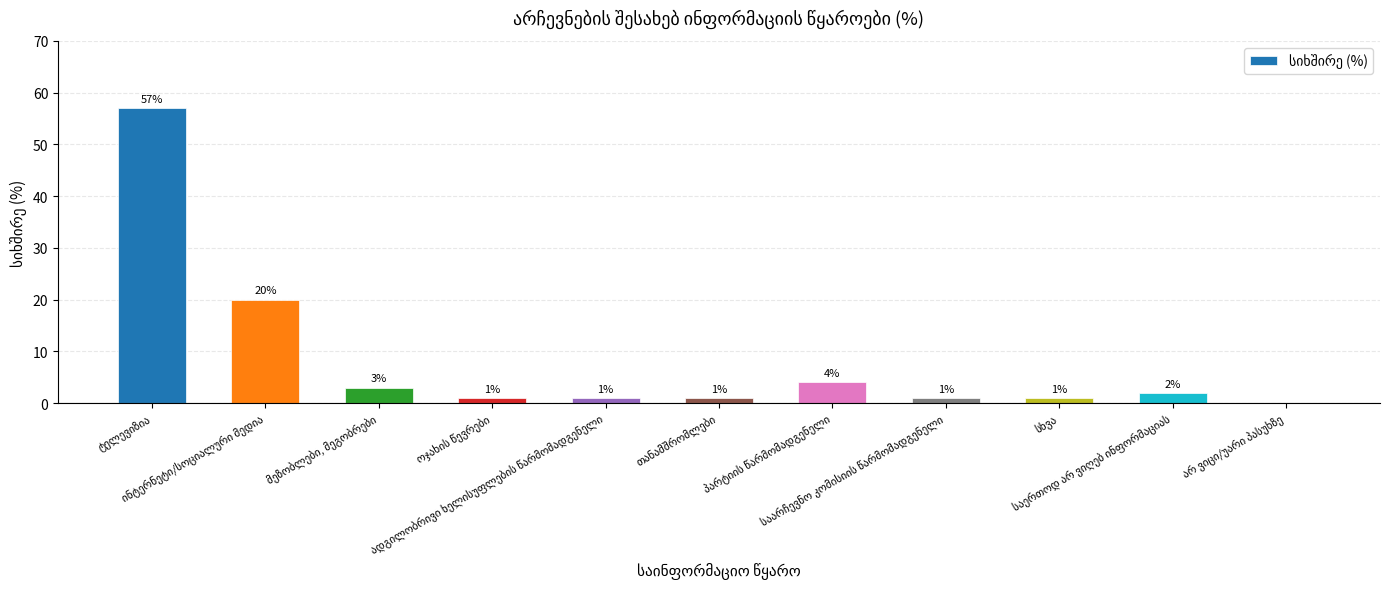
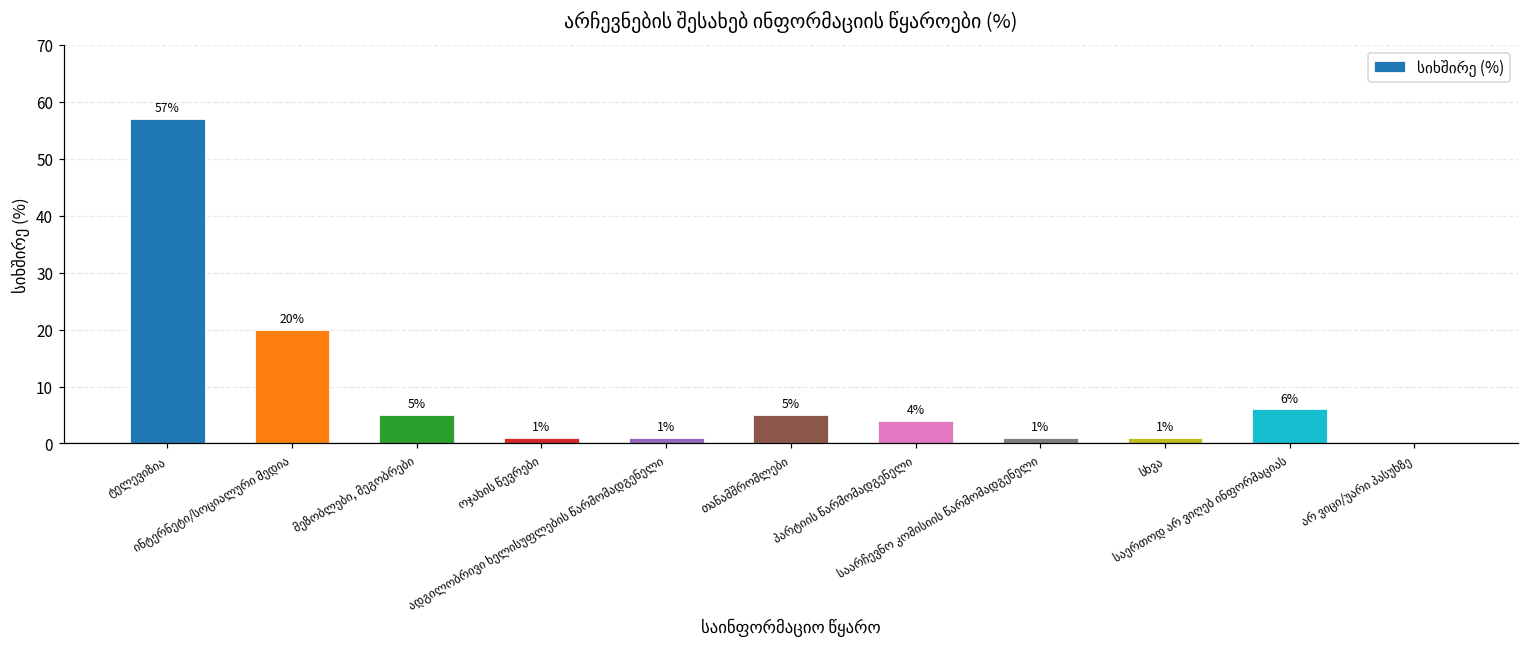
  {
    "ტელევიზია": "57%",
    "ინტერნეტი/სოციალური მედია": "20%",
-   "მეზობლები, მეგობრები": "3%",
+   "მეზობლები, მეგობრები": "5%",
    "ოჯახის წევრები": "1%",
    "ადგილობრივი ხელისუფლების წარმომადგენელი": "1%",
-   "თანამშრომლები": "1%",
+   "თანამშრომლები": "5%",
    "პარტიის წარმომადგენელი": "4%",
    "საარჩევნო კომისიის წარმომადგენელი": "1%",
    "სხვა": "1%",
-   "საერთოდ არ ვიღებ ინფორმაციას": "2%"
+   "საერთოდ არ ვიღებ ინფორმაციას": "6%"
  }
